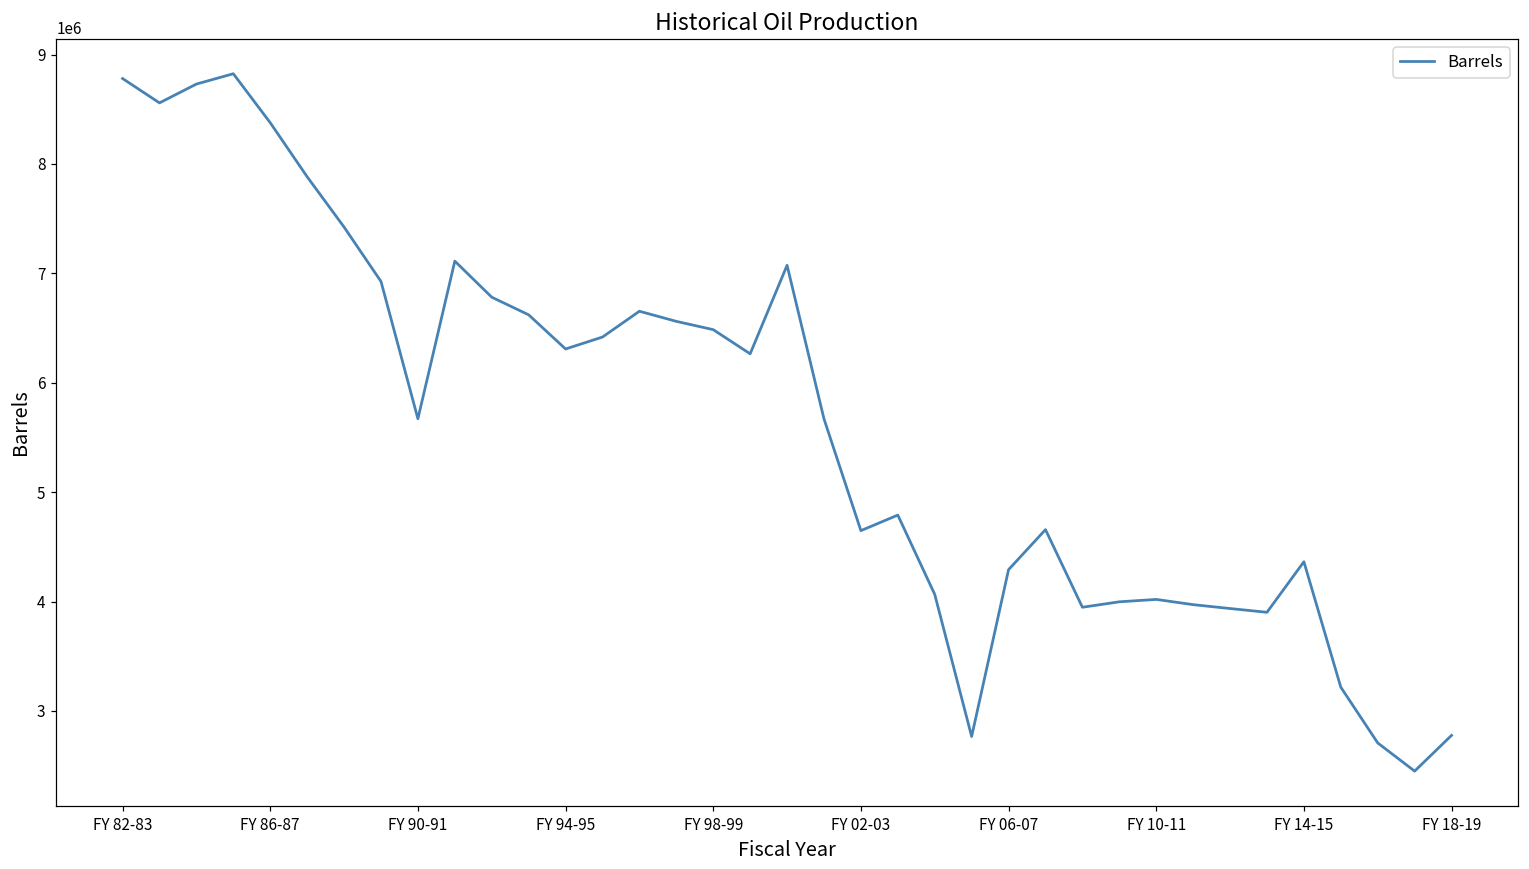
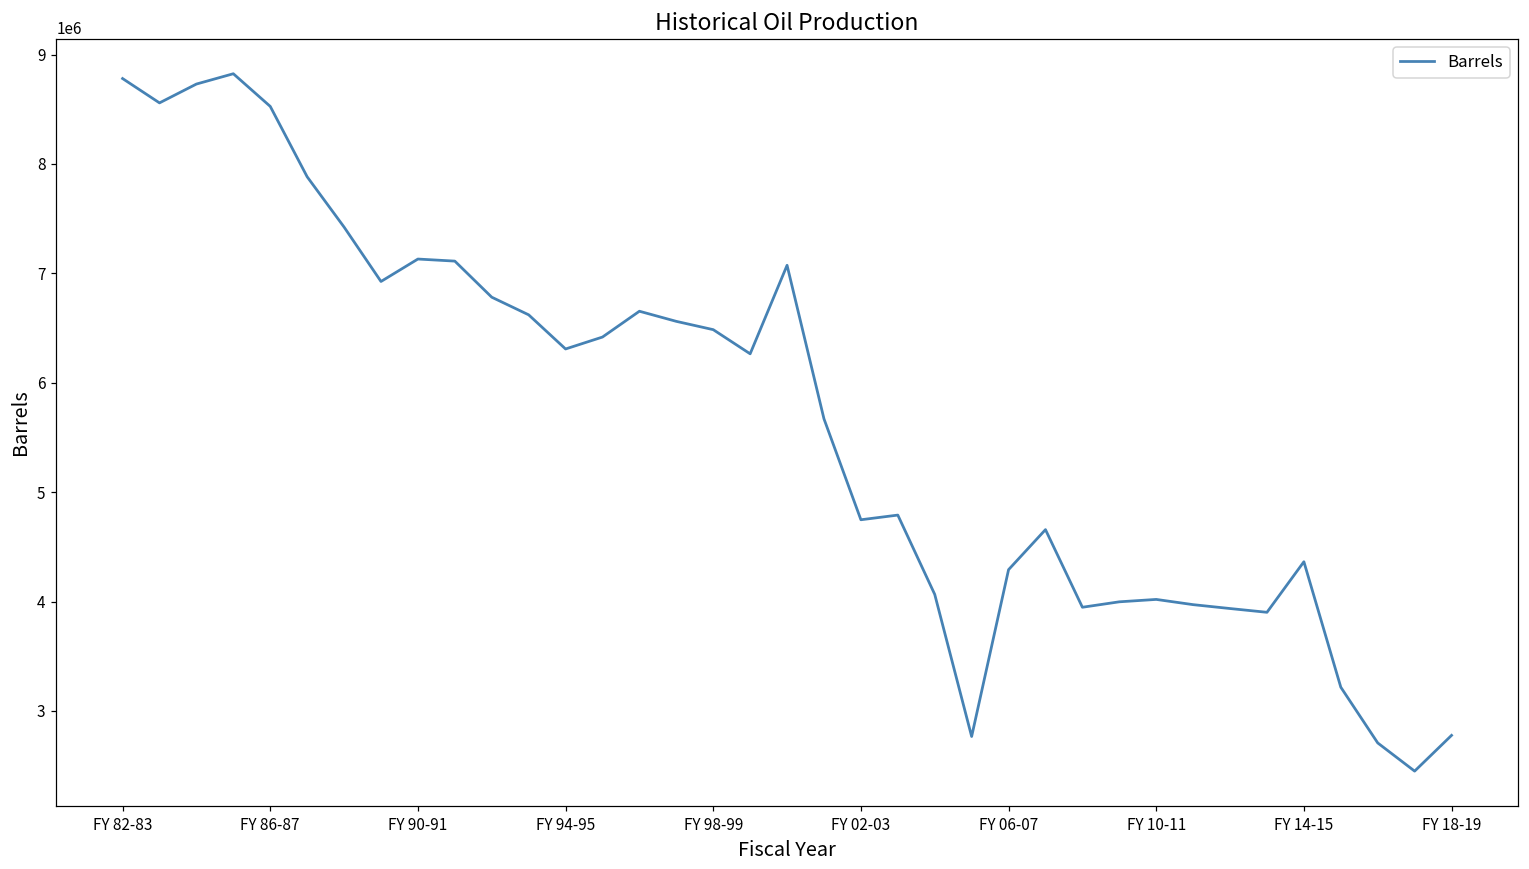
  {
    "FY 82-83": 8800000,
-   "FY 86-87": 8400000,
-   "FY 90-91": 5700000,
+   "FY 86-87": 8500000,
+   "FY 90-91": 7100000,
    "FY 94-95": 6300000,
    "FY 98-99": 6500000,
-   "FY 02-03": 4600000,
+   "FY 02-03": 4700000,
    "FY 06-07": 4300000,
    "FY 10-11": 4000000,
    "FY 14-15": 4400000,
    "FY 18-19": 2800000
  }
